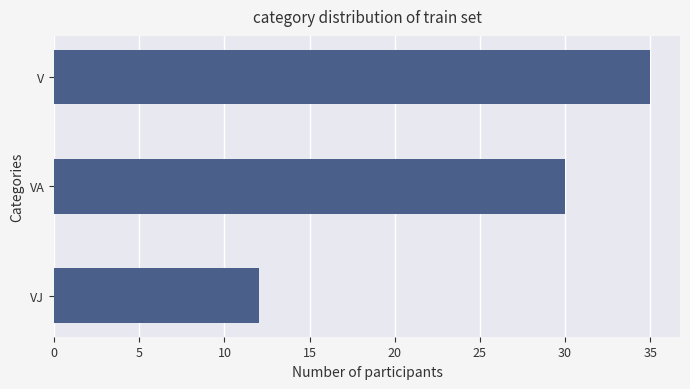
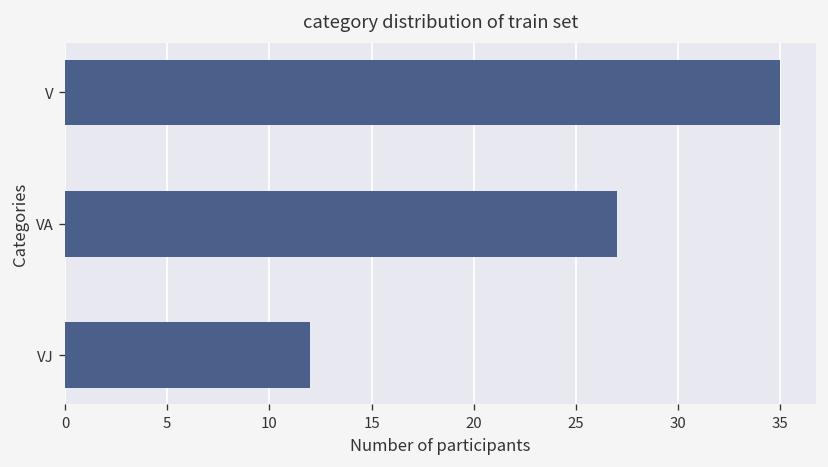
  {
    "V": 35,
-   "VA": 30,
+   "VA": 27,
    "VJ": 12
  }
